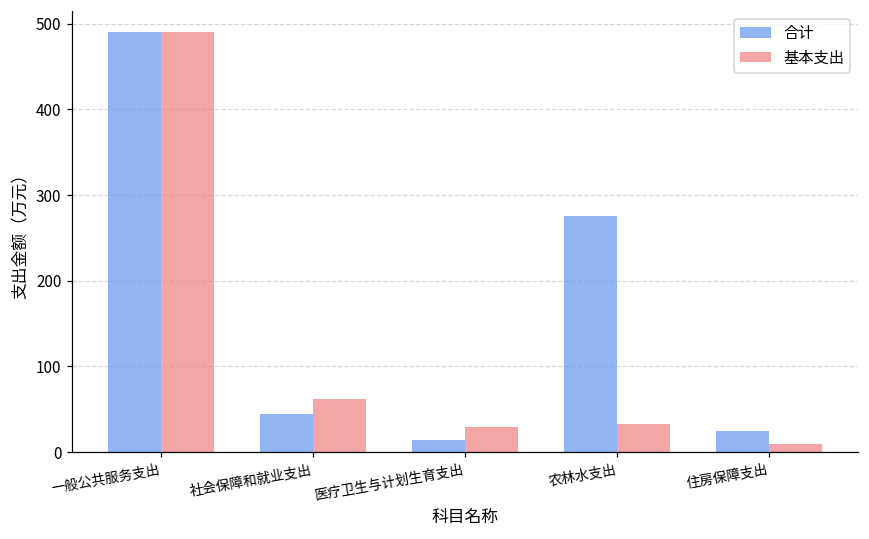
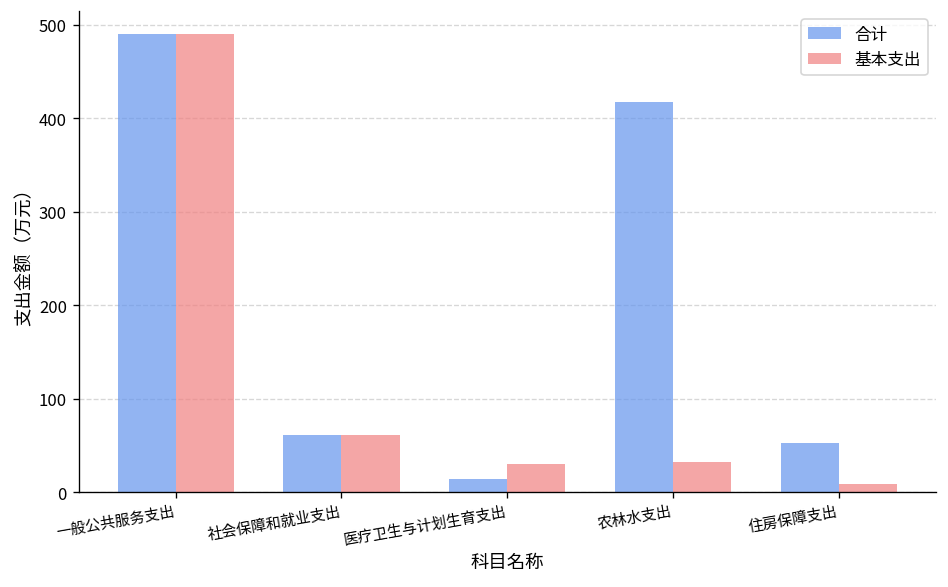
  {
    "合计": {
      "一般公共服务支出": 490,
-     "社会保障和就业支出": 40,
+     "社会保障和就业支出": 60,
      "医疗卫生与计划生育支出": 10,
-     "农林水支出": 280,
-     "住房保障支出": 30
+     "农林水支出": 420,
+     "住房保障支出": 50
    },
    "基本支出": {
      "一般公共服务支出": 490,
      "社会保障和就业支出": 60,
      "医疗卫生与计划生育支出": 30,
      "农林水支出": 30,
      "住房保障支出": 10
    }
  }
